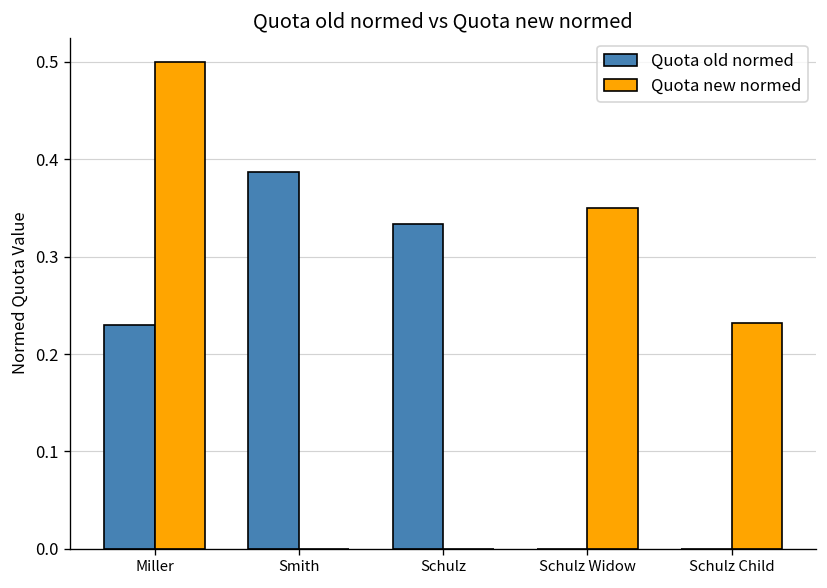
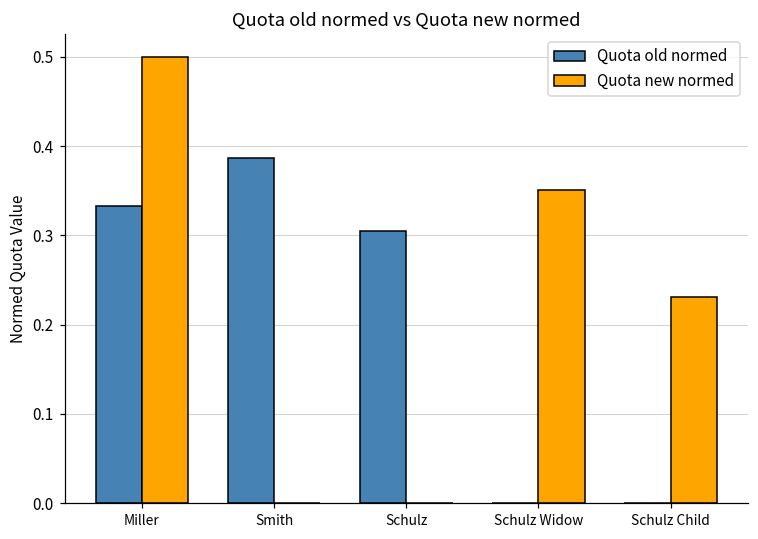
  {
    "Quota old normed": {
-     "Miller": 0.23,
+     "Miller": 0.33,
      "Smith": 0.39,
-     "Schulz": 0.33,
+     "Schulz": 0.30,
      "Schulz Widow": 0.00,
      "Schulz Child": 0.00
    },
    "Quota new normed": {
      "Miller": 0.50,
      "Smith": 0.00,
      "Schulz": 0.00,
      "Schulz Widow": 0.35,
      "Schulz Child": 0.23
    }
  }
